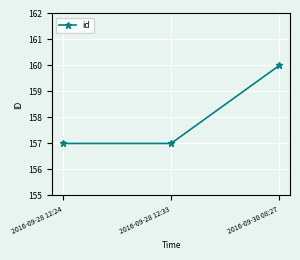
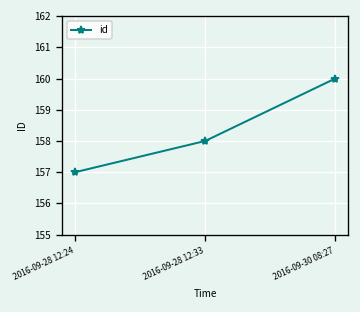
  {
    "2016-09-28 12:24": 157,
-   "2016-09-28 12:33": 157,
+   "2016-09-28 12:33": 158,
    "2016-09-30 08:27": 160
  }
